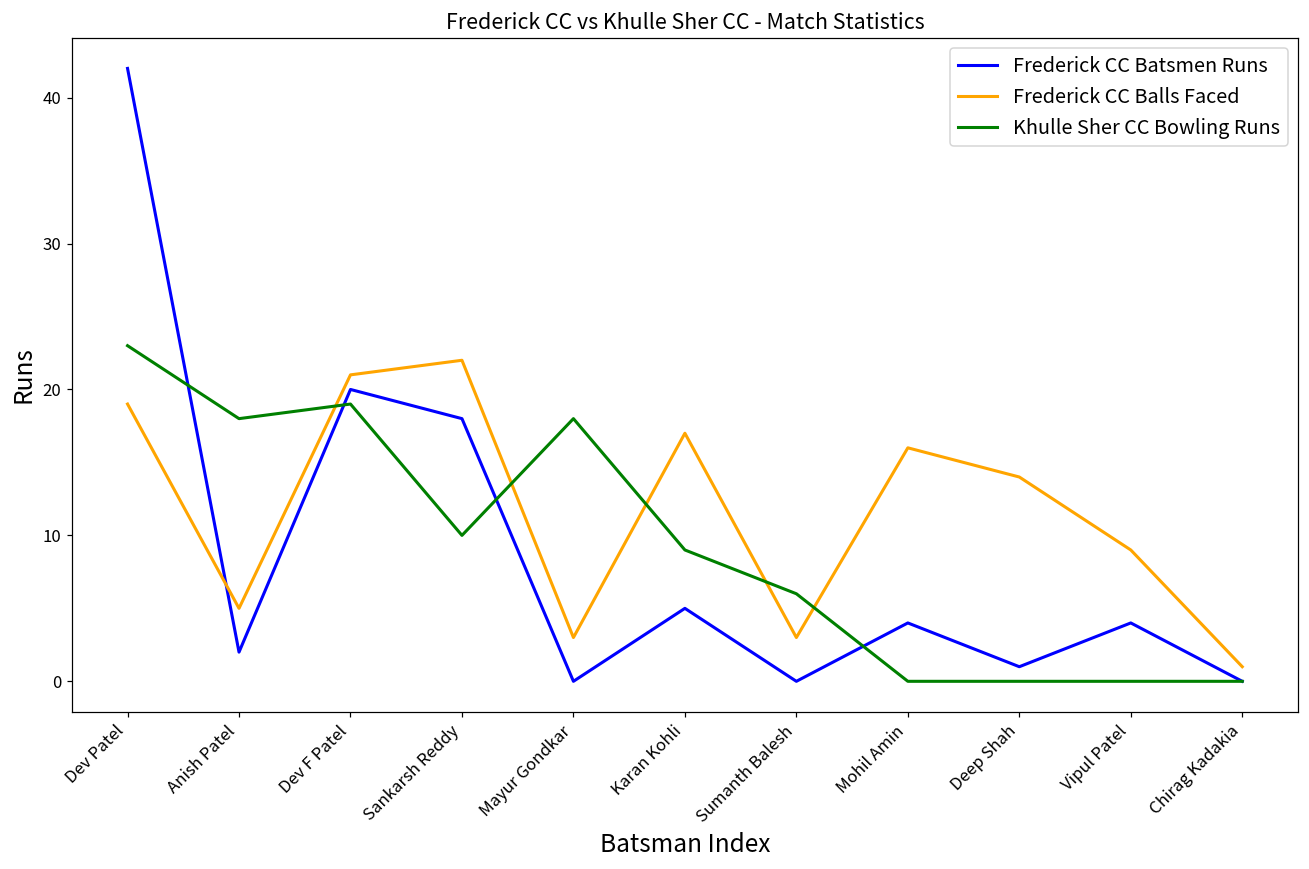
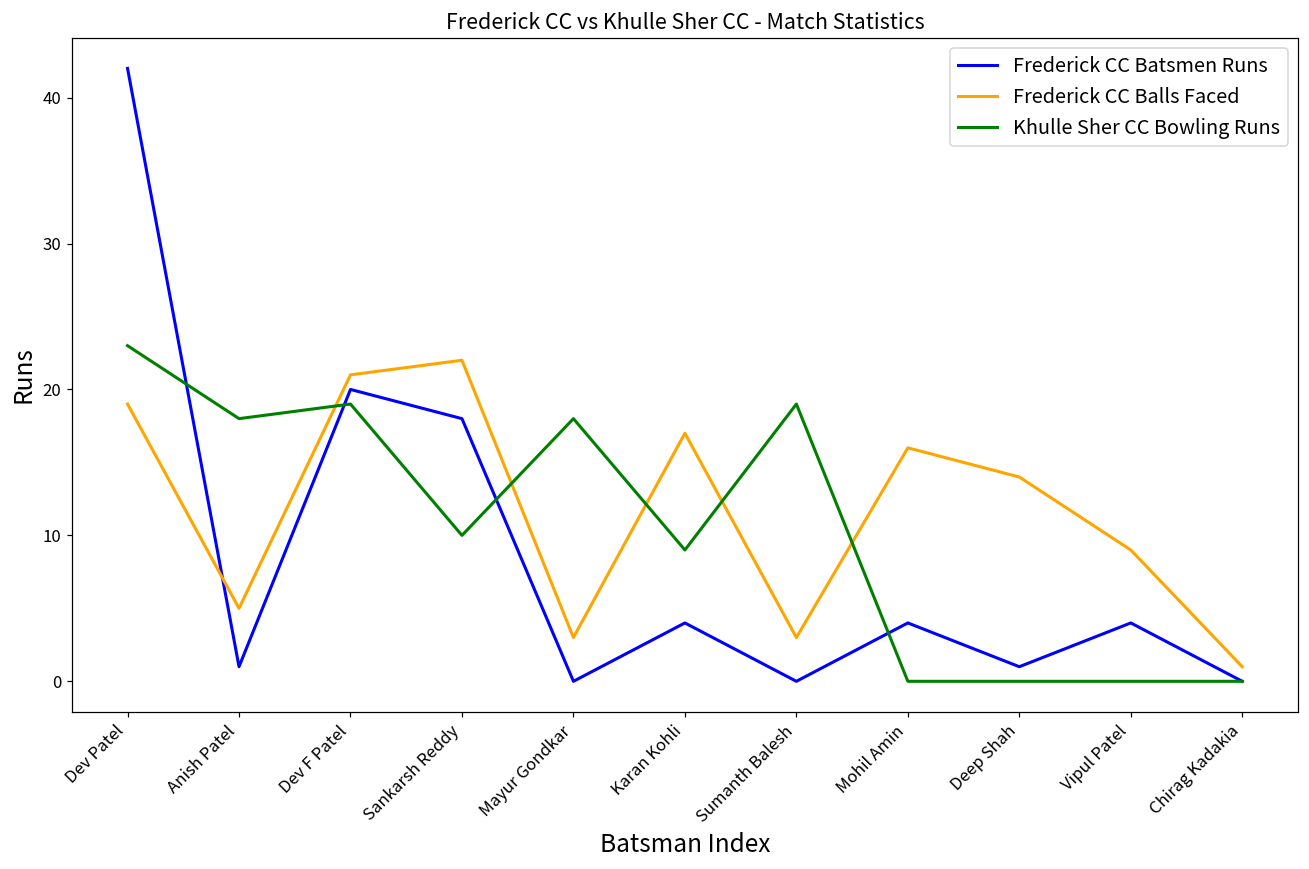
  {
    "Frederick CC Batsmen Runs": {
      "Dev Patel": 42,
-     "Anish Patel": 2,
+     "Anish Patel": 1,
      "Dev F Patel": 20,
      "Sankarsh Reddy": 18,
      "Mayur Gondkar": 0,
-     "Karan Kohli": 5,
+     "Karan Kohli": 4,
      "Sumanth Balesh": 0,
      "Mohil Amin": 4,
      "Deep Shah": 1,
      "Vipul Patel": 4
    },
    "Frederick CC Balls Faced": {
      "Dev Patel": 19,
      "Anish Patel": 5,
      "Dev F Patel": 21,
      "Sankarsh Reddy": 22,
      "Mayur Gondkar": 3,
      "Karan Kohli": 17,
      "Sumanth Balesh": 3,
      "Mohil Amin": 16,
      "Deep Shah": 14,
      "Vipul Patel": 9,
      "Chirag Kadakia": 1
    },
    "Khulle Sher CC Bowling Runs": {
      "Dev Patel": 23,
      "Anish Patel": 18,
      "Dev F Patel": 19,
      "Sankarsh Reddy": 10,
      "Mayur Gondkar": 18,
      "Karan Kohli": 9,
-     "Sumanth Balesh": 6,
+     "Sumanth Balesh": 19,
      "Mohil Amin": 0,
      "Deep Shah": 0,
      "Vipul Patel": 0
    }
  }
